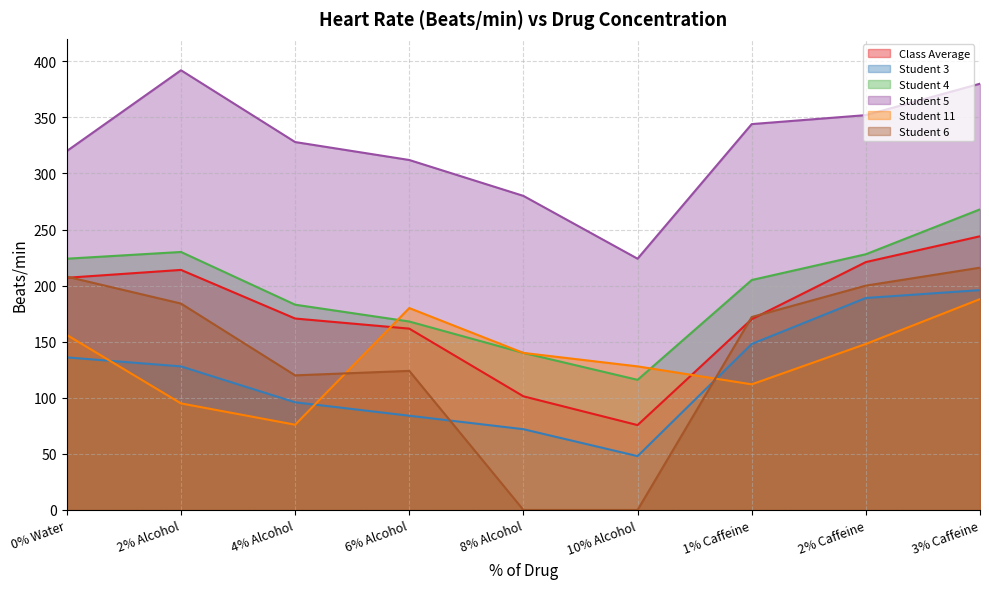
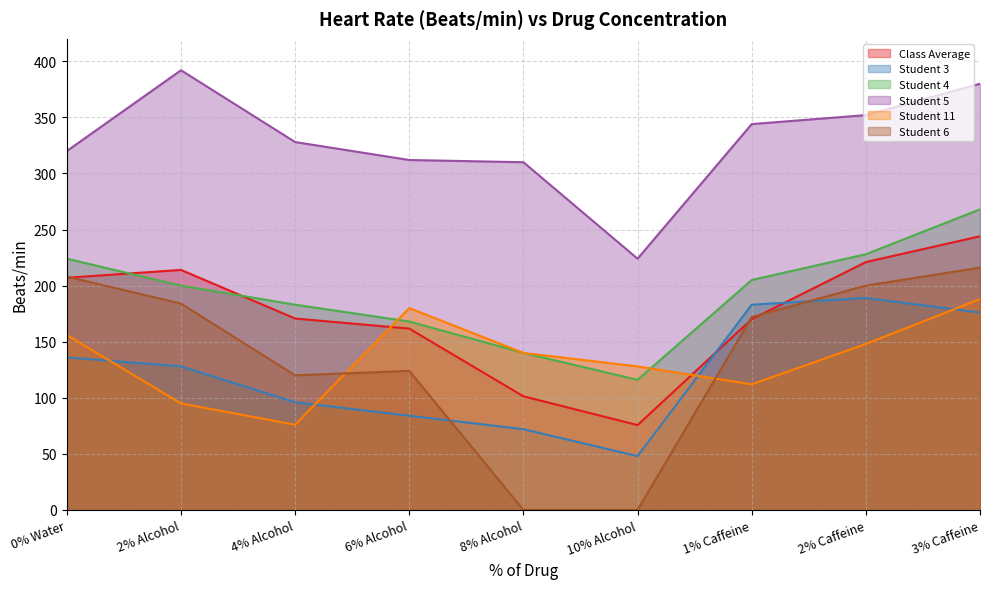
  {
    "Student 3": {
      "0% Water": 136,
      "2% Alcohol": 128,
      "4% Alcohol": 96,
      "6% Alcohol": 84,
      "8% Alcohol": 72,
      "10% Alcohol": 48,
-     "1% Caffeine": 148,
+     "1% Caffeine": 183,
      "2% Caffeine": 189,
-     "3% Caffeine": 196
+     "3% Caffeine": 176
    },
    "Student 4": {
      "0% Water": 224,
-     "2% Alcohol": 230,
+     "2% Alcohol": 200,
      "4% Alcohol": 183,
      "6% Alcohol": 168,
      "10% Alcohol": 116,
      "1% Caffeine": 205,
      "2% Caffeine": 228,
      "3% Caffeine": 268
    },
    "Student 5": {
      "0% Water": 320,
      "2% Alcohol": 392,
      "4% Alcohol": 328,
      "6% Alcohol": 312,
-     "8% Alcohol": 280,
+     "8% Alcohol": 310,
      "10% Alcohol": 224,
      "1% Caffeine": 344,
      "3% Caffeine": 380
    },
    "Student 11": {
      "0% Water": 156,
      "2% Alcohol": 95,
      "4% Alcohol": 76,
      "6% Alcohol": 180,
      "10% Alcohol": 128,
      "1% Caffeine": 112,
      "2% Caffeine": 148,
      "3% Caffeine": 188
    }
  }
